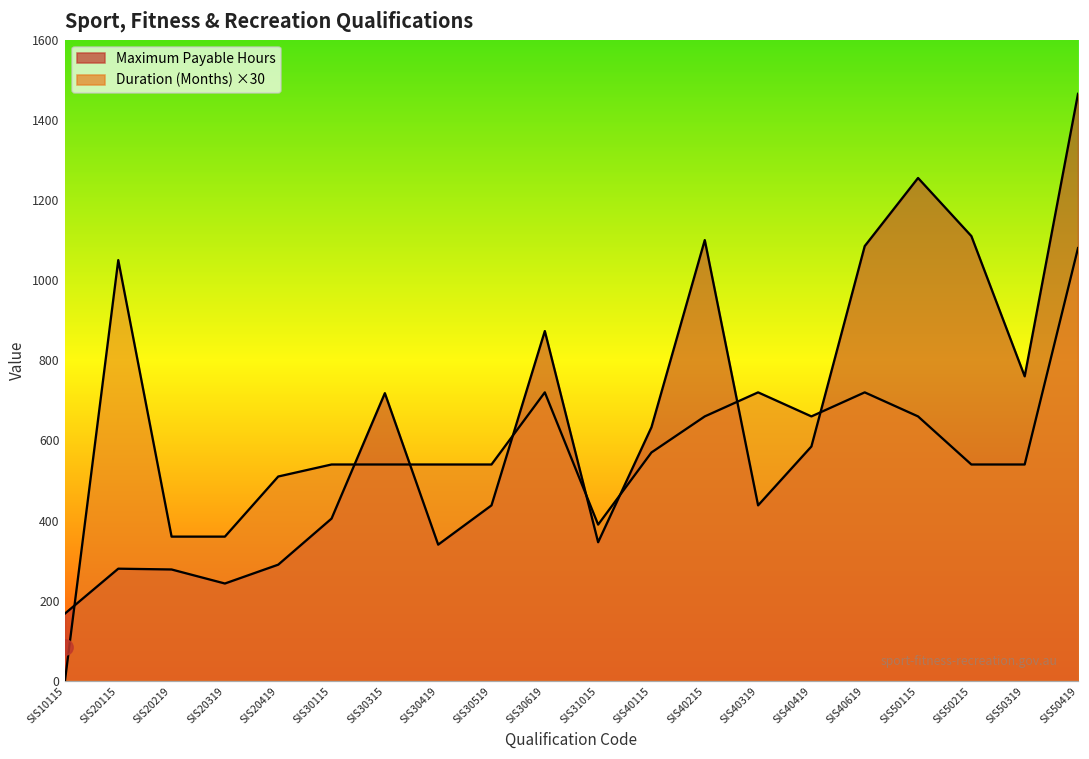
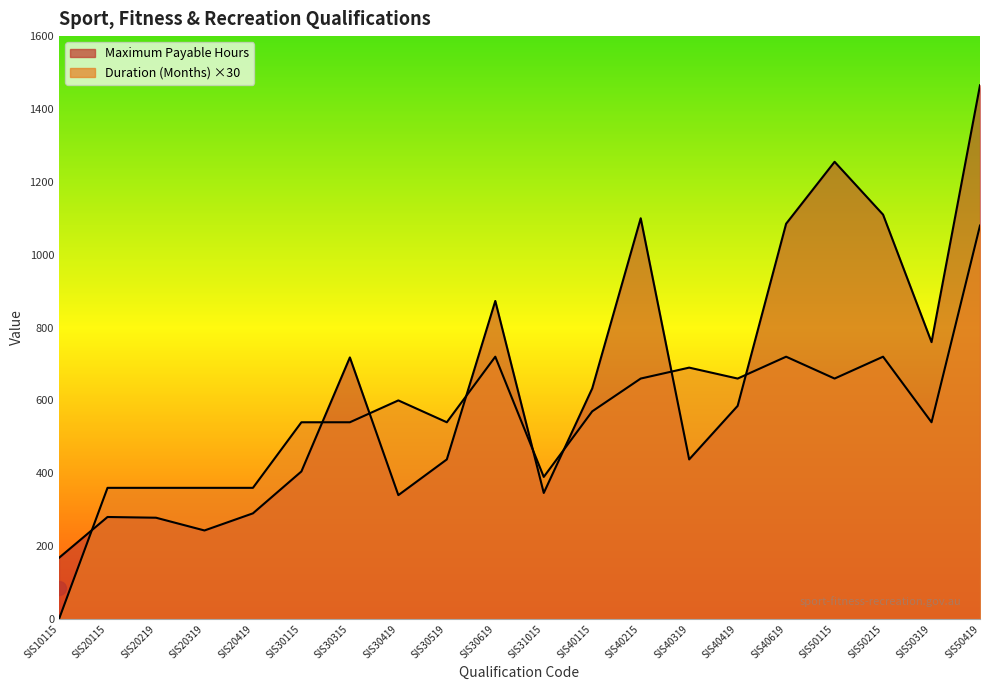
  {
    "Duration (Months) ×30": {
      "SIS10115": 0,
-     "SIS20115": 1050,
+     "SIS20115": 360,
      "SIS20219": 360,
      "SIS20319": 360,
-     "SIS20419": 510,
+     "SIS20419": 360,
      "SIS30115": 540,
      "SIS30315": 540,
-     "SIS30419": 540,
+     "SIS30419": 600,
      "SIS30519": 540,
      "SIS30619": 720,
      "SIS31015": 390,
      "SIS40115": 570,
      "SIS40215": 660,
-     "SIS40319": 720,
+     "SIS40319": 690,
      "SIS40419": 660,
      "SIS40619": 720,
      "SIS50115": 660,
-     "SIS50215": 540,
+     "SIS50215": 720,
      "SIS50319": 540,
      "SIS50419": 1080
    }
  }
